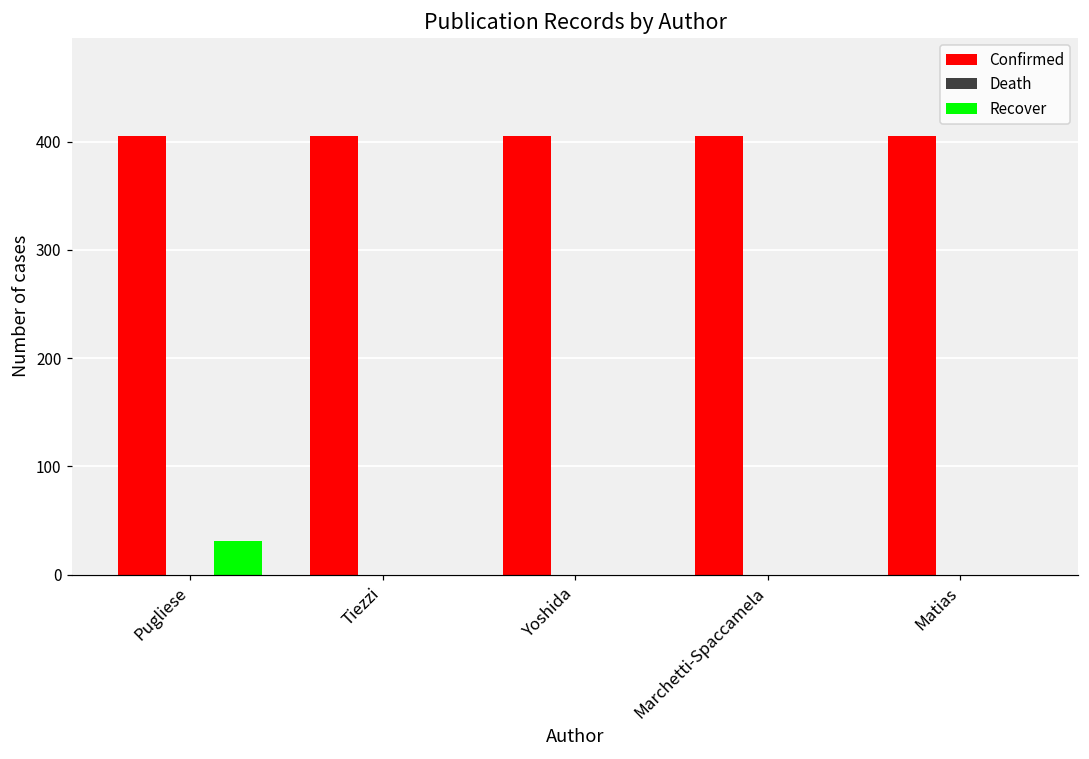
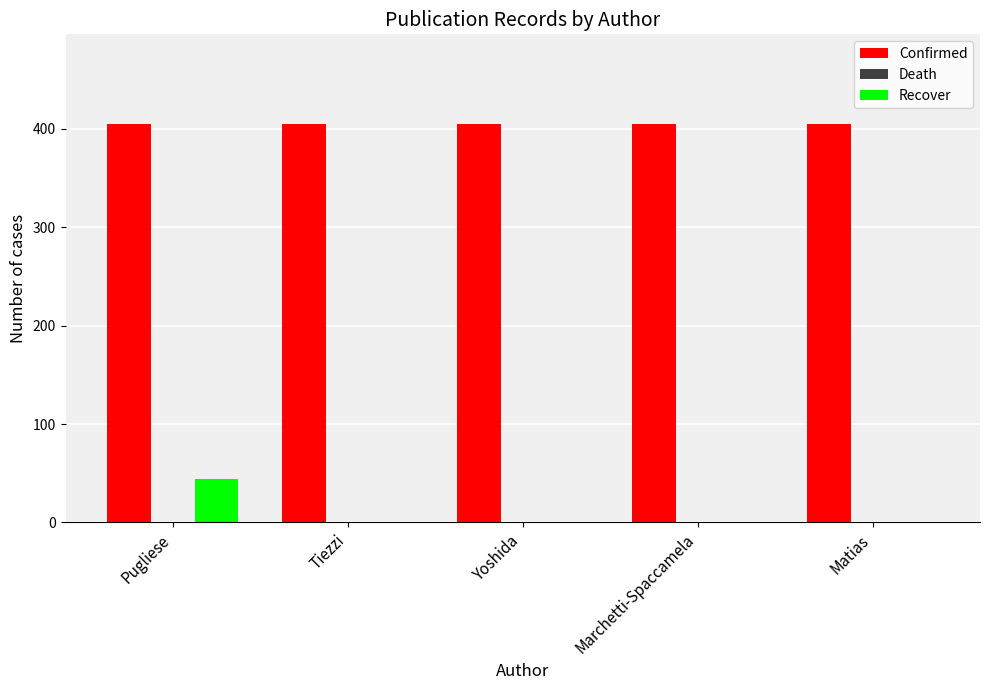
  {
    "Confirmed": {
      "Pugliese": 410,
      "Tiezzi": 410,
      "Yoshida": 410,
      "Marchetti-Spaccamela": 410,
      "Matias": 410
    },
    "Death": {
      "Pugliese": 0,
      "Tiezzi": 0,
      "Yoshida": 0,
      "Marchetti-Spaccamela": 0,
      "Matias": 0
    },
    "Recover": {
-     "Pugliese": 30,
+     "Pugliese": 40,
      "Tiezzi": 0,
      "Yoshida": 0,
      "Marchetti-Spaccamela": 0,
      "Matias": 0
    }
  }
